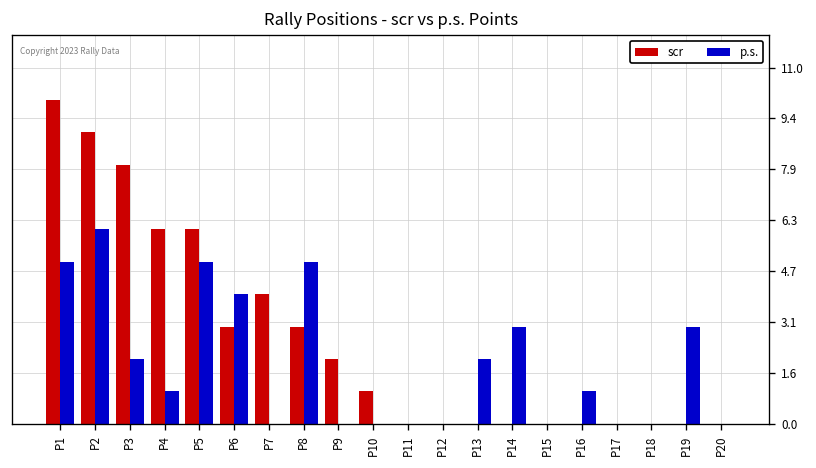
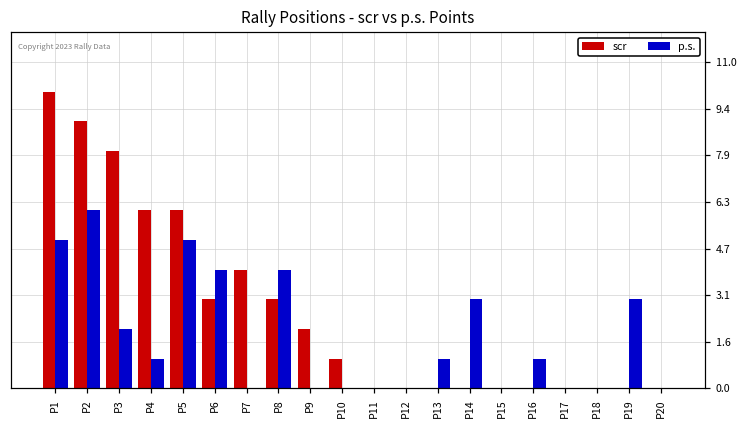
  {
    "scr": {
      "P1": 10,
      "P2": 9,
      "P3": 8,
      "P4": 6,
      "P5": 6,
      "P6": 3,
      "P7": 4,
      "P8": 3,
      "P9": 2,
      "P10": 1,
      "P11": 0,
      "P12": 0,
      "P13": 0,
      "P14": 0,
      "P15": 0,
      "P16": 0,
      "P17": 0,
      "P18": 0,
      "P19": 0,
      "P20": 0
    },
    "p.s.": {
      "P1": 5,
      "P2": 6,
      "P3": 2,
      "P4": 1,
      "P5": 5,
      "P6": 4,
      "P7": 0,
-     "P8": 5,
+     "P8": 4,
      "P9": 0,
      "P10": 0,
      "P11": 0,
      "P12": 0,
-     "P13": 2,
+     "P13": 1,
      "P14": 3,
      "P15": 0,
      "P16": 1,
      "P17": 0,
      "P18": 0,
      "P19": 3,
      "P20": 0
    }
  }
